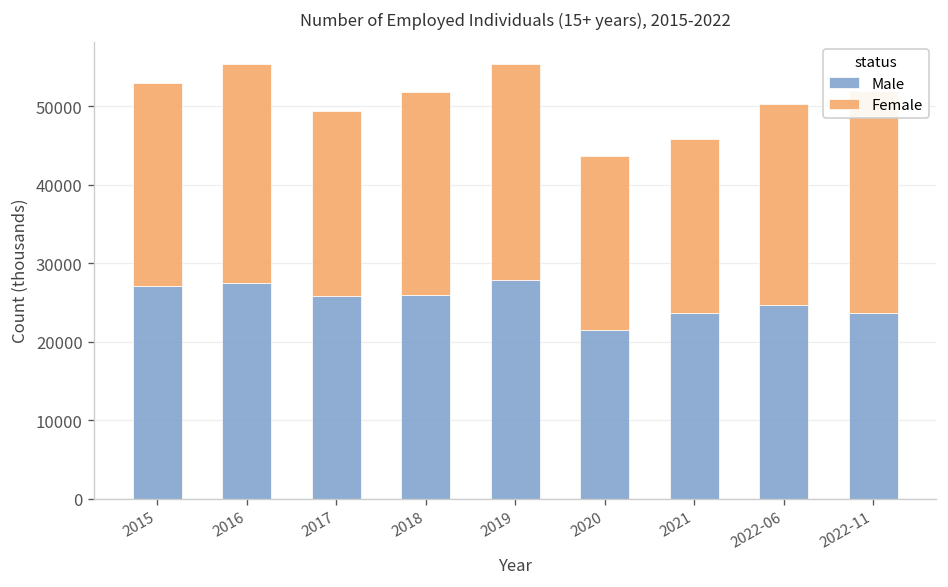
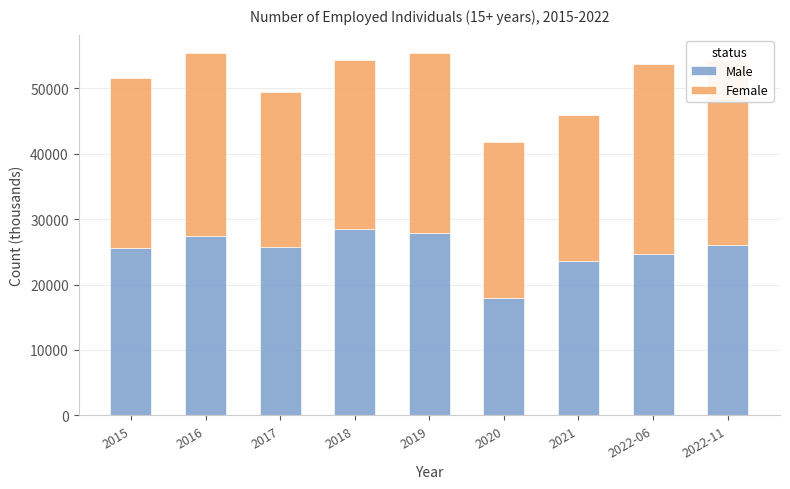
  {
    "Male": {
-     "2015": 27000,
+     "2015": 26000,
      "2016": 27000,
      "2017": 26000,
-     "2018": 26000,
+     "2018": 28000,
      "2019": 28000,
-     "2020": 21000,
+     "2020": 18000,
      "2021": 24000,
      "2022-06": 25000,
-     "2022-11": 24000
+     "2022-11": 26000
    },
    "Female": {
      "2015": 26000,
      "2016": 28000,
      "2017": 24000,
      "2018": 26000,
      "2019": 28000,
-     "2020": 22000,
+     "2020": 24000,
      "2021": 22000,
-     "2022-06": 26000
+     "2022-06": 29000
    }
  }
